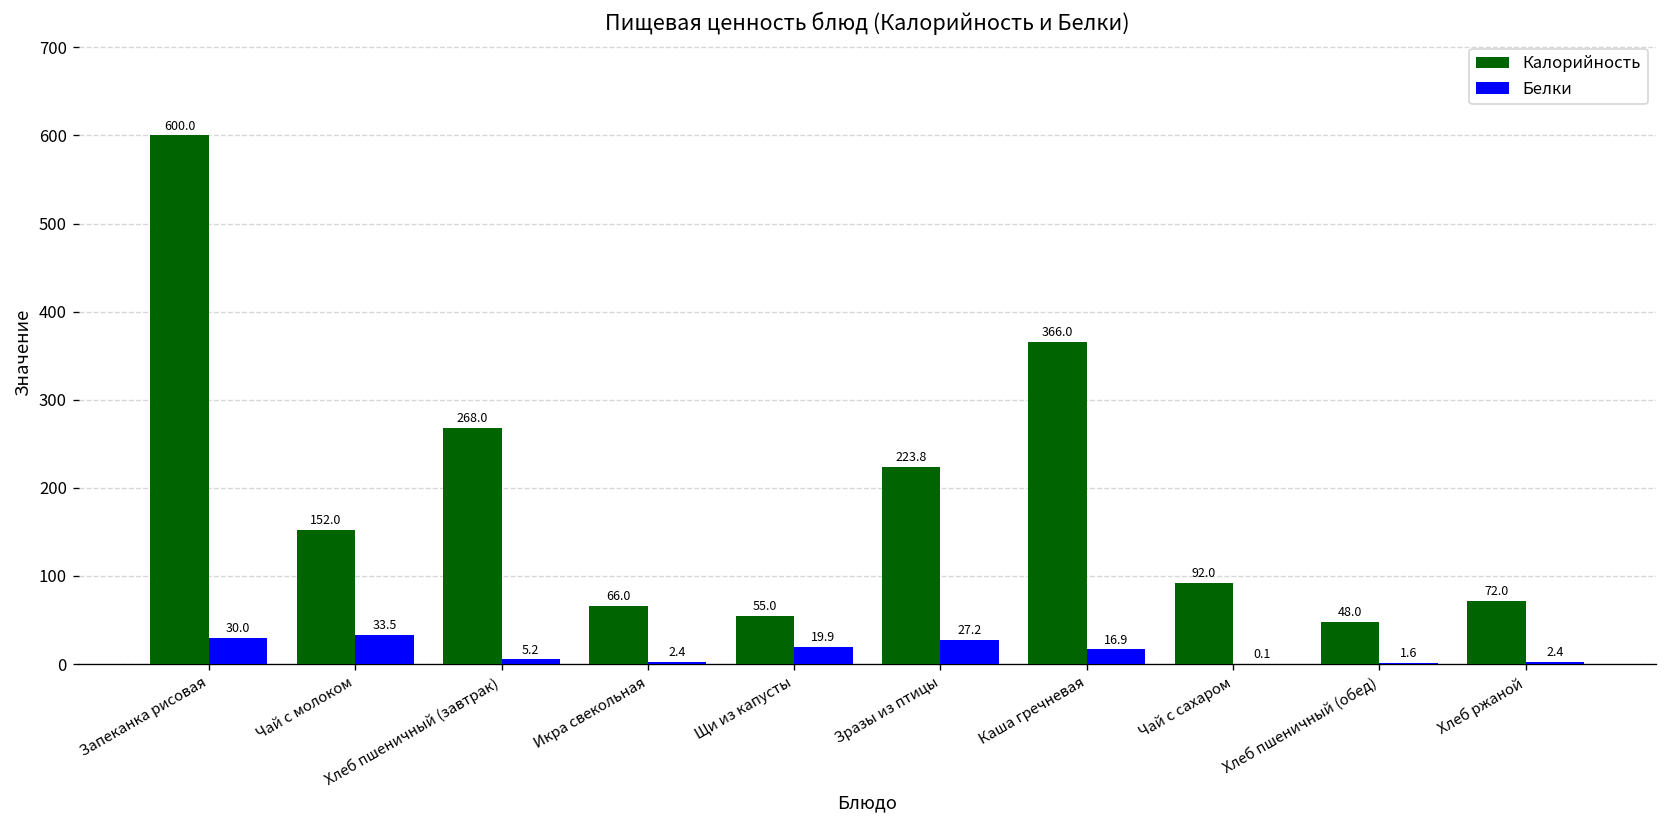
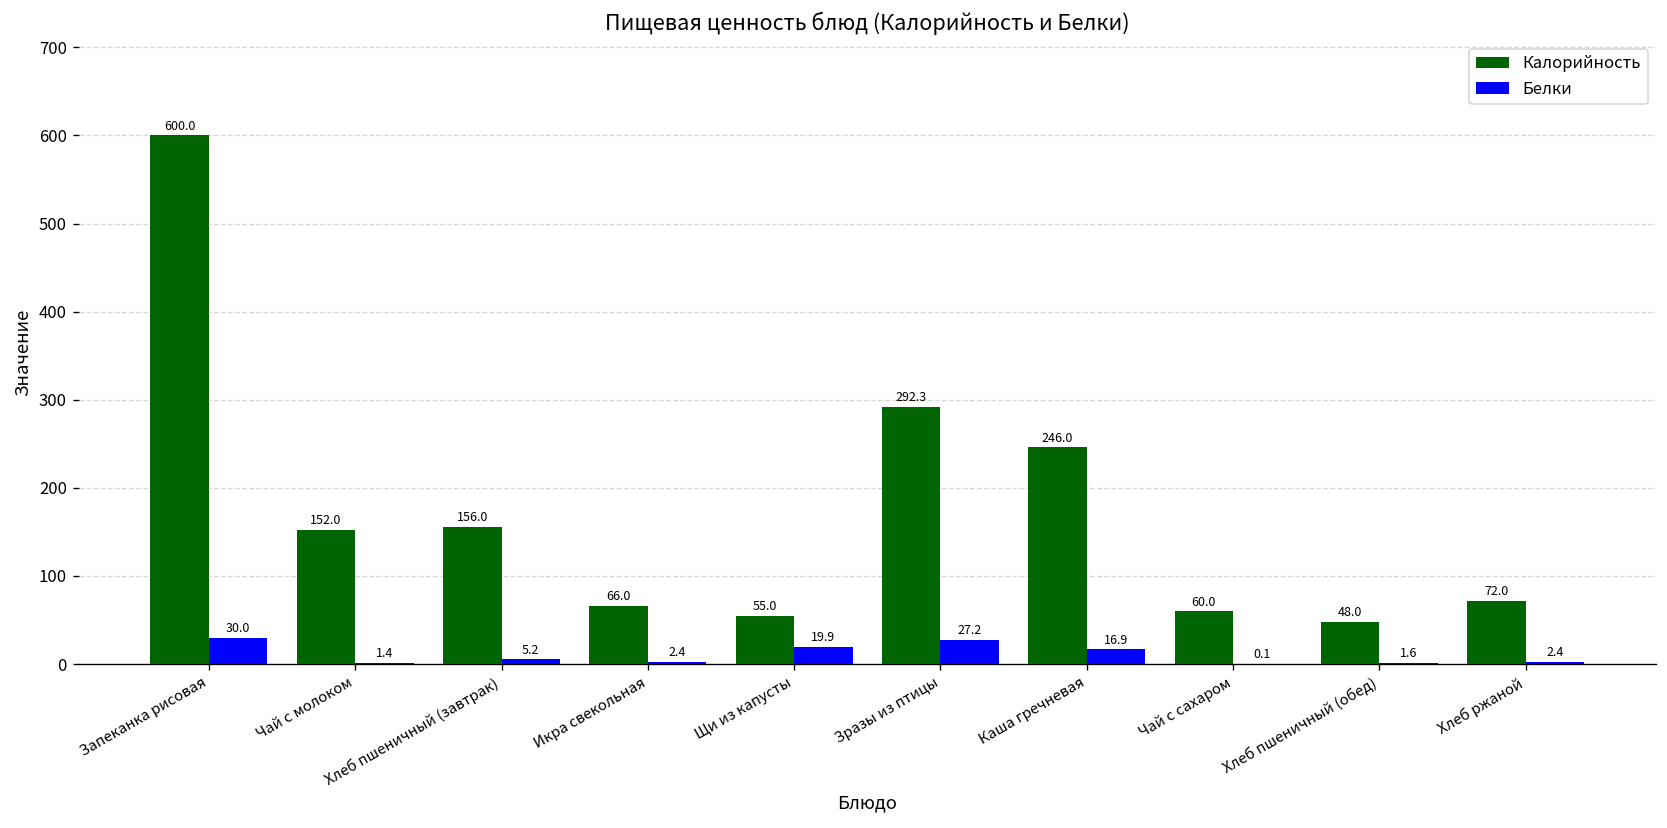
  {
    "Калорийность": {
      "Запеканка рисовая": 600.0,
      "Чай с молоком": 152.0,
-     "Хлеб пшеничный (завтрак)": 268.0,
+     "Хлеб пшеничный (завтрак)": 156.0,
      "Икра свекольная": 66.0,
      "Щи из капусты": 55.0,
-     "Зразы из птицы": 223.8,
-     "Каша гречневая": 366.0,
-     "Чай с сахаром": 92.0,
+     "Зразы из птицы": 292.3,
+     "Каша гречневая": 246.0,
+     "Чай с сахаром": 60.0,
      "Хлеб пшеничный (обед)": 48.0,
      "Хлеб ржаной": 72.0
    },
    "Белки": {
      "Запеканка рисовая": 30.0,
-     "Чай с молоком": 33.5,
+     "Чай с молоком": 1.4,
      "Хлеб пшеничный (завтрак)": 5.2,
      "Икра свекольная": 2.4,
      "Щи из капусты": 19.9,
      "Зразы из птицы": 27.2,
      "Каша гречневая": 16.9,
      "Чай с сахаром": 0.1,
      "Хлеб пшеничный (обед)": 1.6,
      "Хлеб ржаной": 2.4
    }
  }
